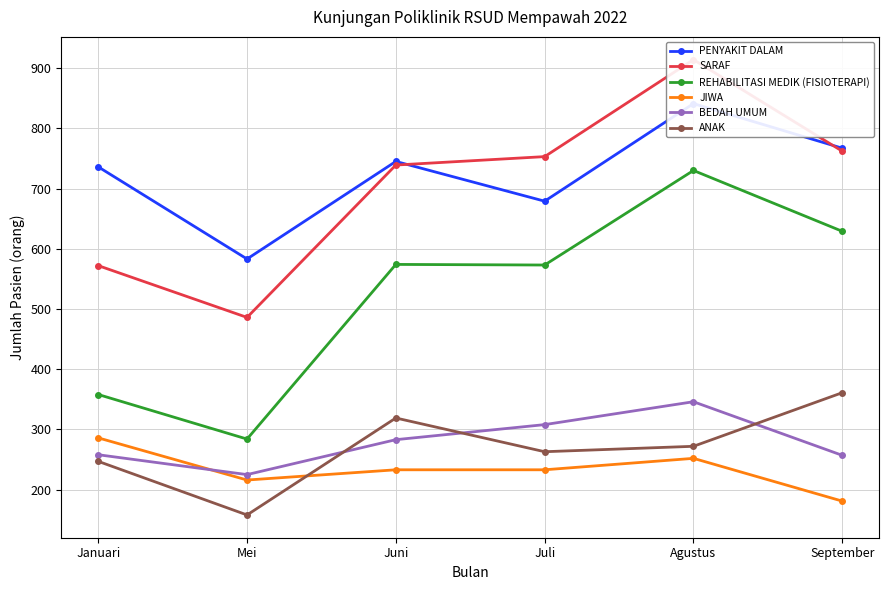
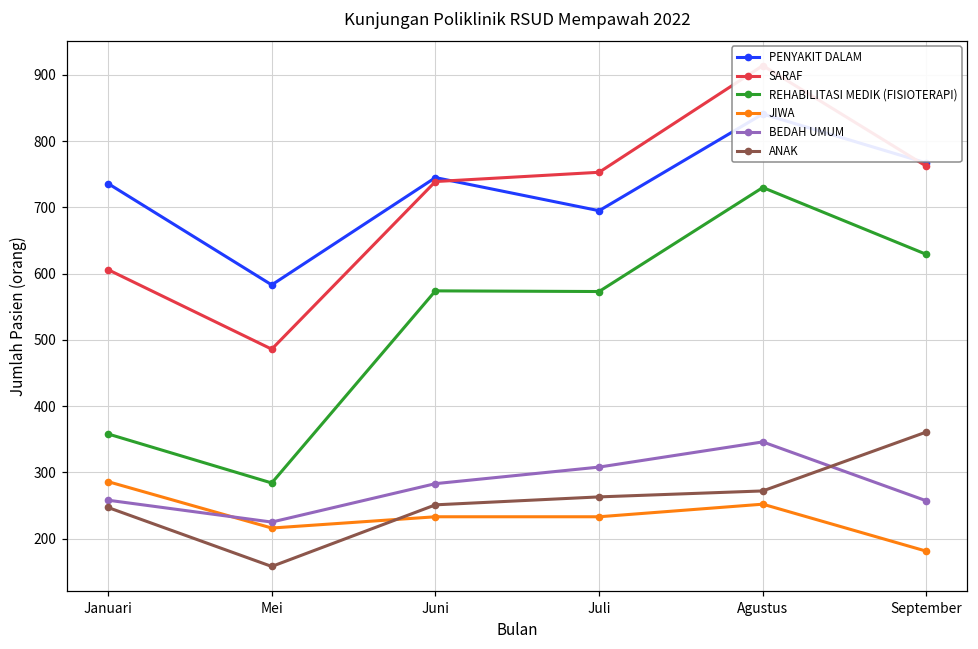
  {
    "PENYAKIT DALAM": {
      "Januari": 740,
      "Mei": 580,
      "Juni": 750,
-     "Juli": 680,
+     "Juli": 700,
      "September": 770
    },
    "SARAF": {
-     "Januari": 570,
+     "Januari": 610,
      "Mei": 490,
      "Juni": 740,
      "Juli": 750,
      "September": 760
    },
    "REHABILITASI MEDIK (FISIOTERAPI)": {
      "Januari": 360,
      "Mei": 280,
      "Juni": 570,
      "Juli": 570,
      "Agustus": 730,
      "September": 630
    },
    "JIWA": {
      "Januari": 290,
      "Mei": 220,
      "Juni": 230,
      "Juli": 230,
      "Agustus": 250,
      "September": 180
    },
    "BEDAH UMUM": {
      "Januari": 260,
      "Mei": 230,
      "Juni": 280,
      "Juli": 310,
      "Agustus": 350,
      "September": 260
    },
    "ANAK": {
      "Januari": 250,
      "Mei": 160,
-     "Juni": 320,
+     "Juni": 250,
      "Juli": 260,
      "Agustus": 270,
      "September": 360
    }
  }
